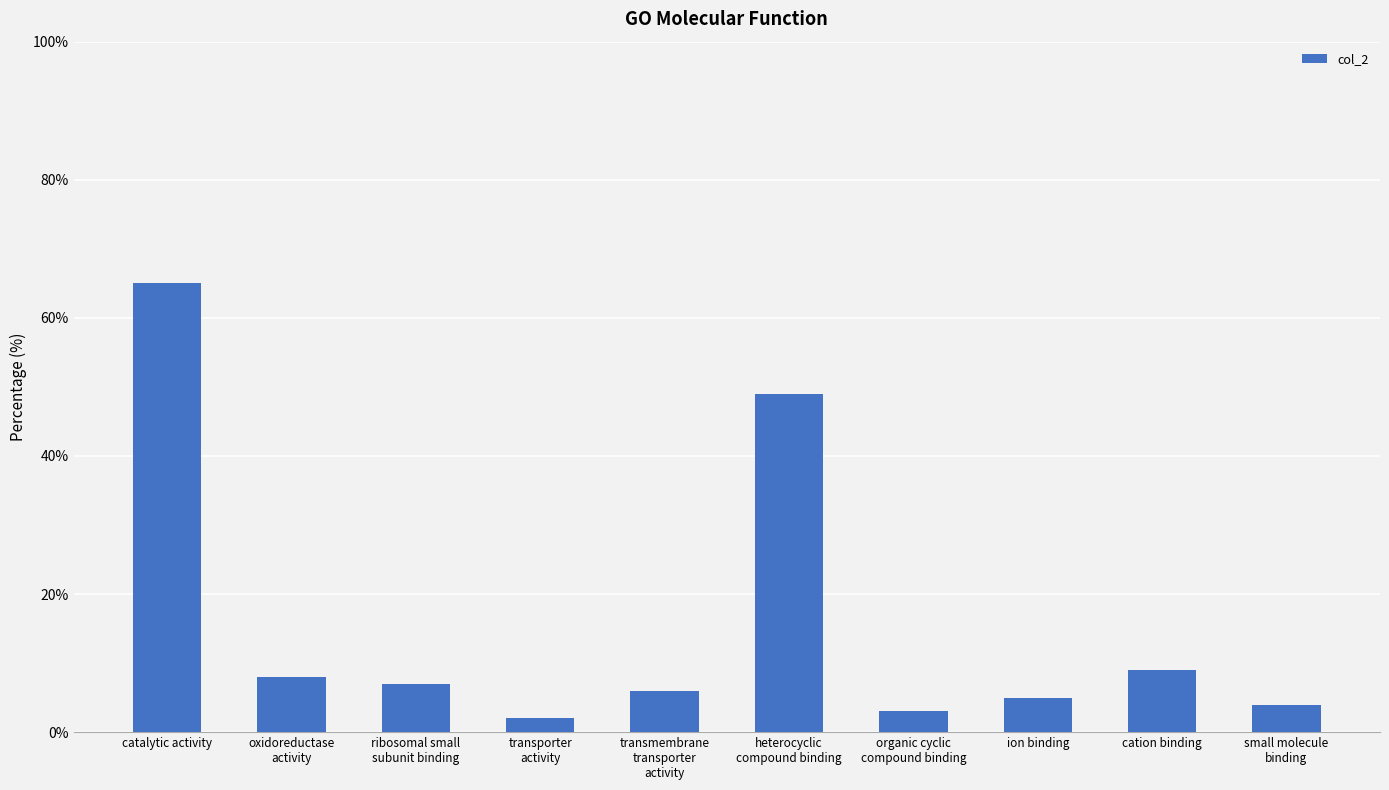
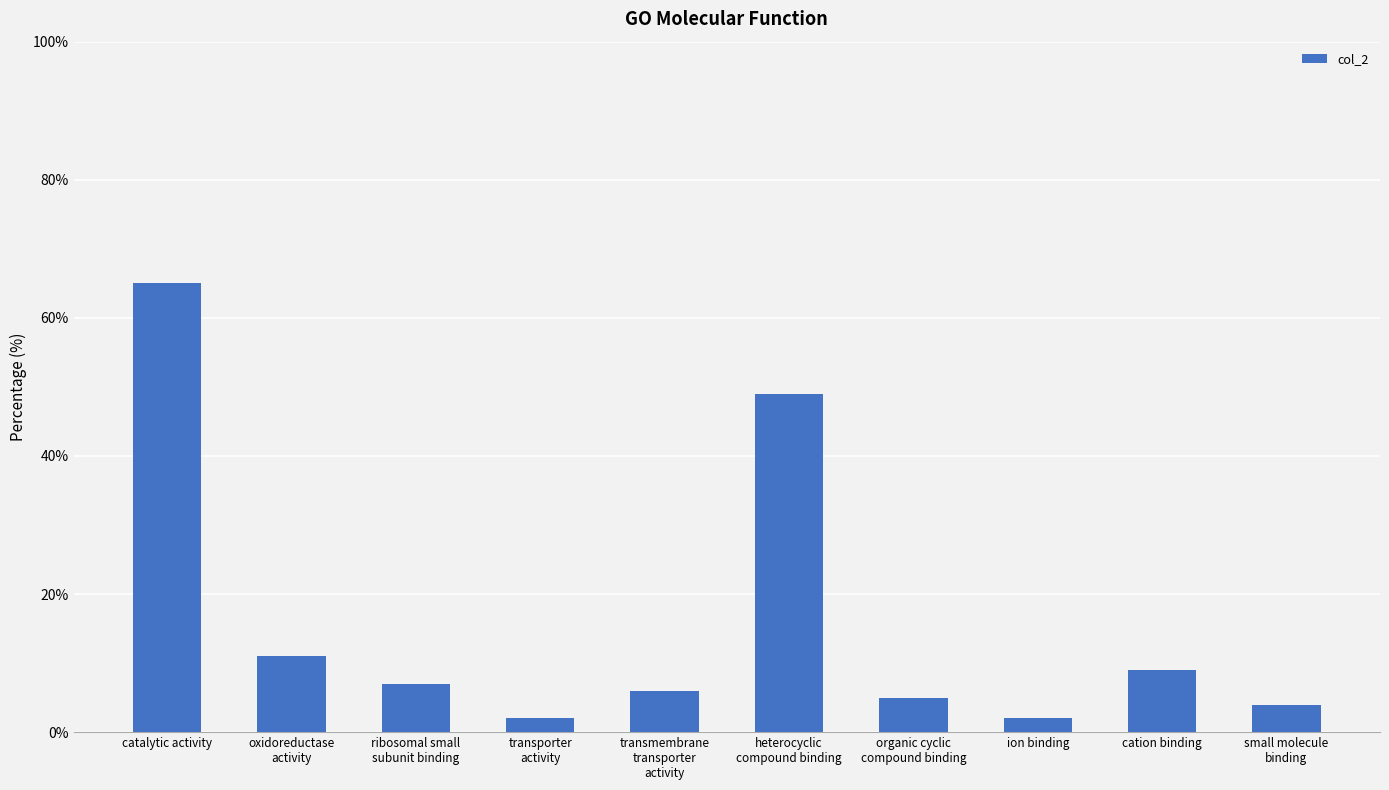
  {
    "catalytic activity": "65%",
-   "oxidoreductase activity": "8%",
+   "oxidoreductase activity": "11%",
    "ribosomal small subunit binding": "7%",
    "transporter activity": "2%",
    "transmembrane transporter activity": "6%",
    "heterocyclic compound binding": "49%",
-   "organic cyclic compound binding": "3%",
-   "ion binding": "5%",
+   "organic cyclic compound binding": "5%",
+   "ion binding": "2%",
    "cation binding": "9%",
    "small molecule binding": "4%"
  }
